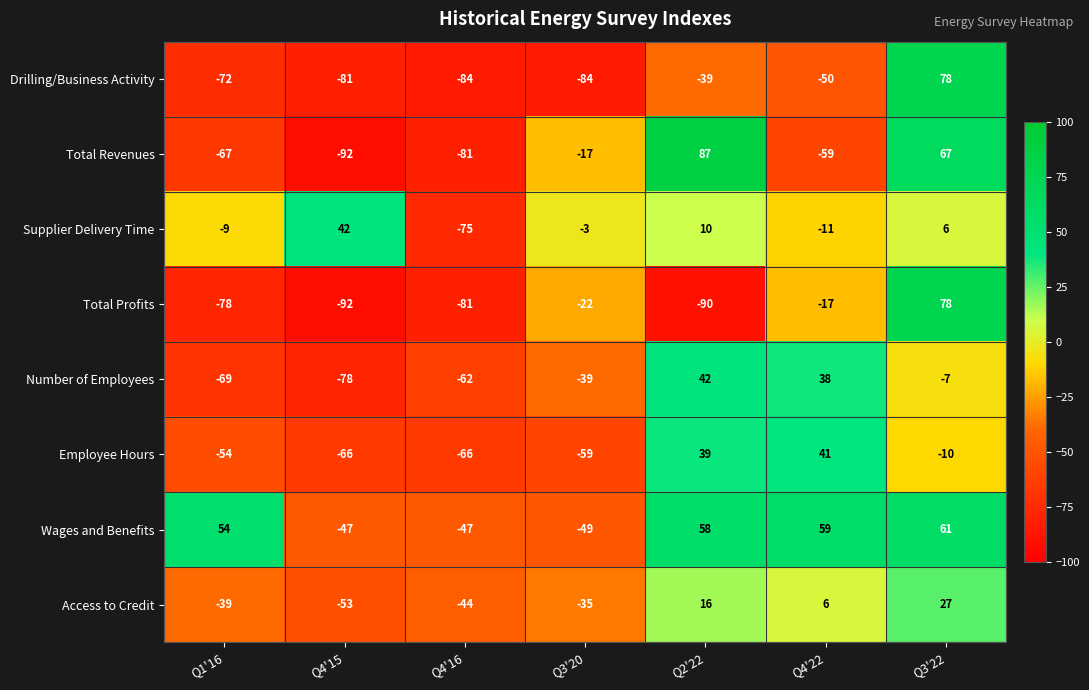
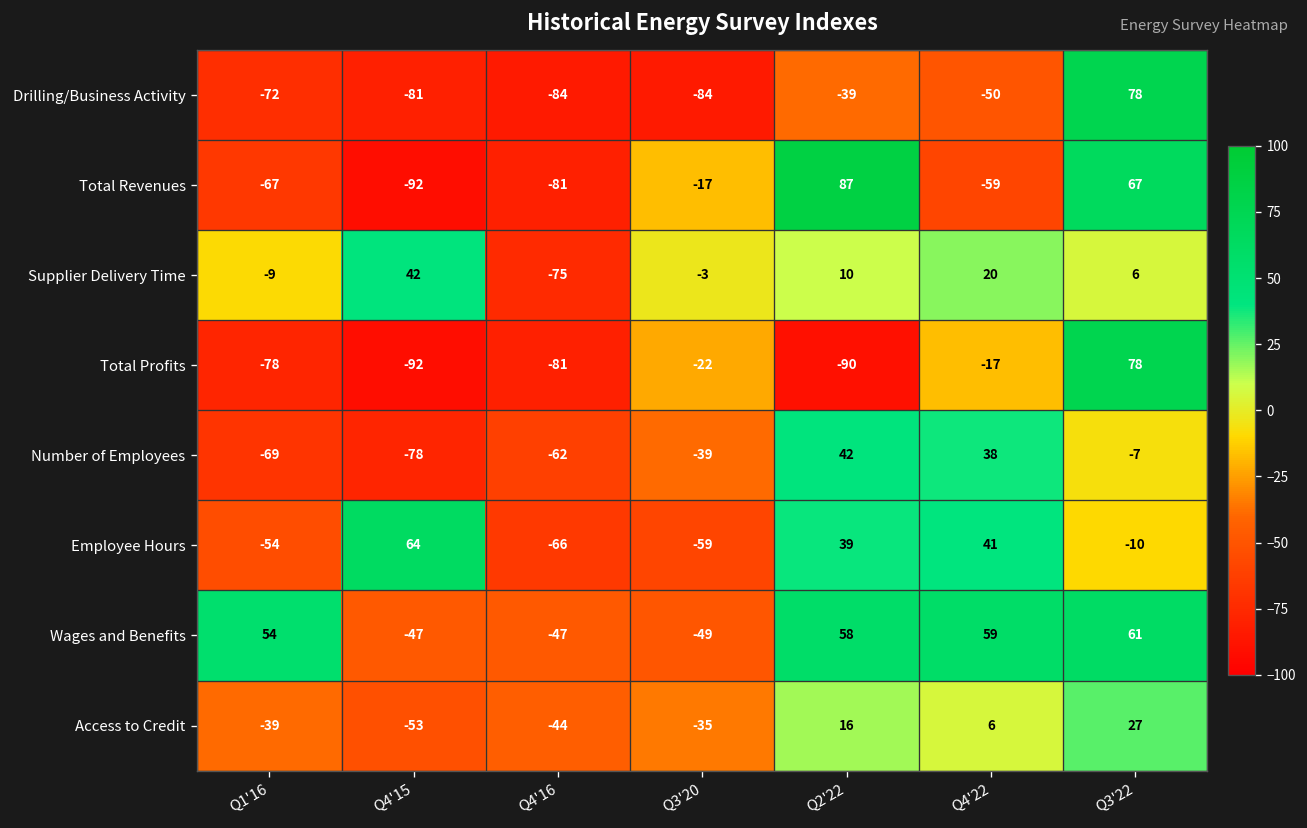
  {
    "Drilling/Business Activity": {
      "Q1'16": -72,
      "Q4'15": -81,
      "Q4'16": -84,
      "Q3'20": -84,
      "Q2'22": -39,
      "Q4'22": -50,
      "Q3'22": 78
    },
    "Total Revenues": {
      "Q1'16": -67,
      "Q4'15": -92,
      "Q4'16": -81,
      "Q3'20": -17,
      "Q2'22": 87,
      "Q4'22": -59,
      "Q3'22": 67
    },
    "Supplier Delivery Time": {
      "Q1'16": -9,
      "Q4'15": 42,
      "Q4'16": -75,
      "Q3'20": -3,
      "Q2'22": 10,
-     "Q4'22": -11,
+     "Q4'22": 20,
      "Q3'22": 6
    },
    "Total Profits": {
      "Q1'16": -78,
      "Q4'15": -92,
      "Q4'16": -81,
      "Q3'20": -22,
      "Q2'22": -90,
      "Q4'22": -17,
      "Q3'22": 78
    },
    "Number of Employees": {
      "Q1'16": -69,
      "Q4'15": -78,
      "Q4'16": -62,
      "Q3'20": -39,
      "Q2'22": 42,
      "Q4'22": 38,
      "Q3'22": -7
    },
    "Employee Hours": {
      "Q1'16": -54,
-     "Q4'15": -66,
+     "Q4'15": 64,
      "Q4'16": -66,
      "Q3'20": -59,
      "Q2'22": 39,
      "Q4'22": 41,
      "Q3'22": -10
    },
    "Wages and Benefits": {
      "Q1'16": 54,
      "Q4'15": -47,
      "Q4'16": -47,
      "Q3'20": -49,
      "Q2'22": 58,
      "Q4'22": 59,
      "Q3'22": 61
    },
    "Access to Credit": {
      "Q1'16": -39,
      "Q4'15": -53,
      "Q4'16": -44,
      "Q3'20": -35,
      "Q2'22": 16,
      "Q4'22": 6,
      "Q3'22": 27
    }
  }
